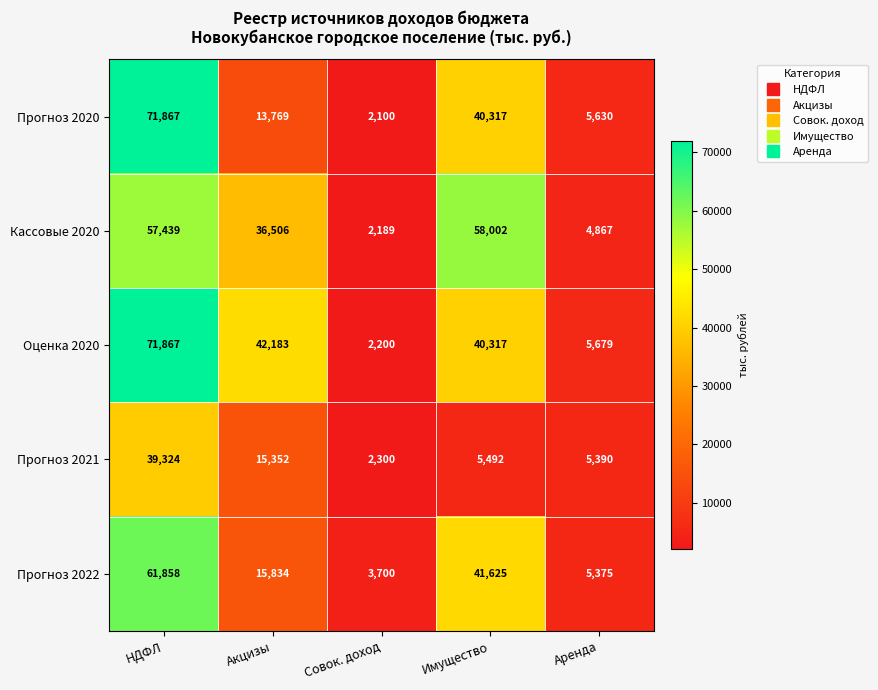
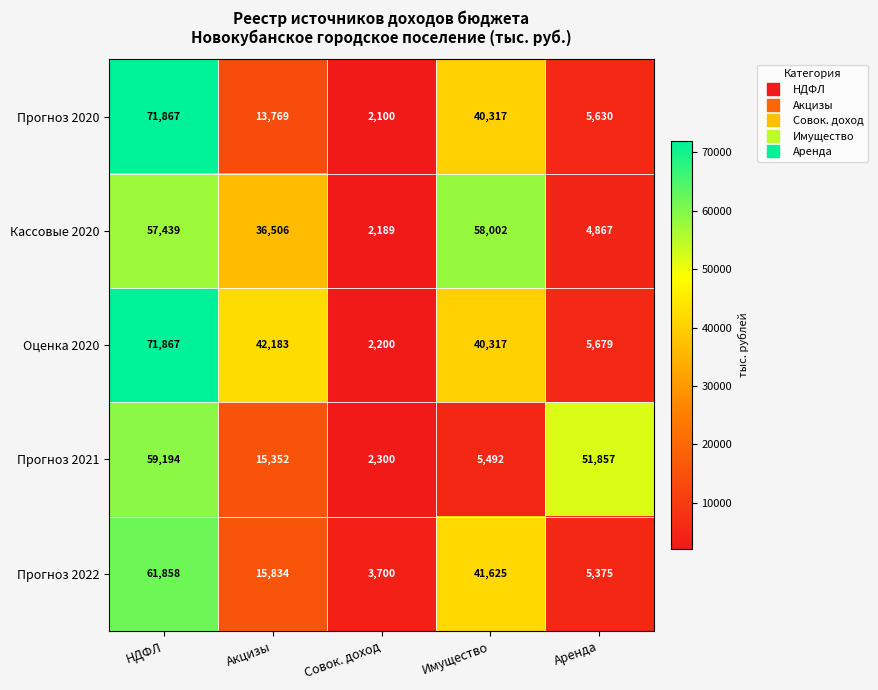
  {
    "Прогноз 2020": {
      "НДФЛ": "71,867",
      "Акцизы": "13,769",
      "Совок. доход": "2,100",
      "Имущество": "40,317",
      "Аренда": "5,630"
    },
    "Кассовые 2020": {
      "НДФЛ": "57,439",
      "Акцизы": "36,506",
      "Совок. доход": "2,189",
      "Имущество": "58,002",
      "Аренда": "4,867"
    },
    "Оценка 2020": {
      "НДФЛ": "71,867",
      "Акцизы": "42,183",
      "Совок. доход": "2,200",
      "Имущество": "40,317",
      "Аренда": "5,679"
    },
    "Прогноз 2021": {
-     "НДФЛ": "39,324",
+     "НДФЛ": "59,194",
      "Акцизы": "15,352",
      "Совок. доход": "2,300",
      "Имущество": "5,492",
-     "Аренда": "5,390"
+     "Аренда": "51,857"
    },
    "Прогноз 2022": {
      "НДФЛ": "61,858",
      "Акцизы": "15,834",
      "Совок. доход": "3,700",
      "Имущество": "41,625",
      "Аренда": "5,375"
    }
  }
